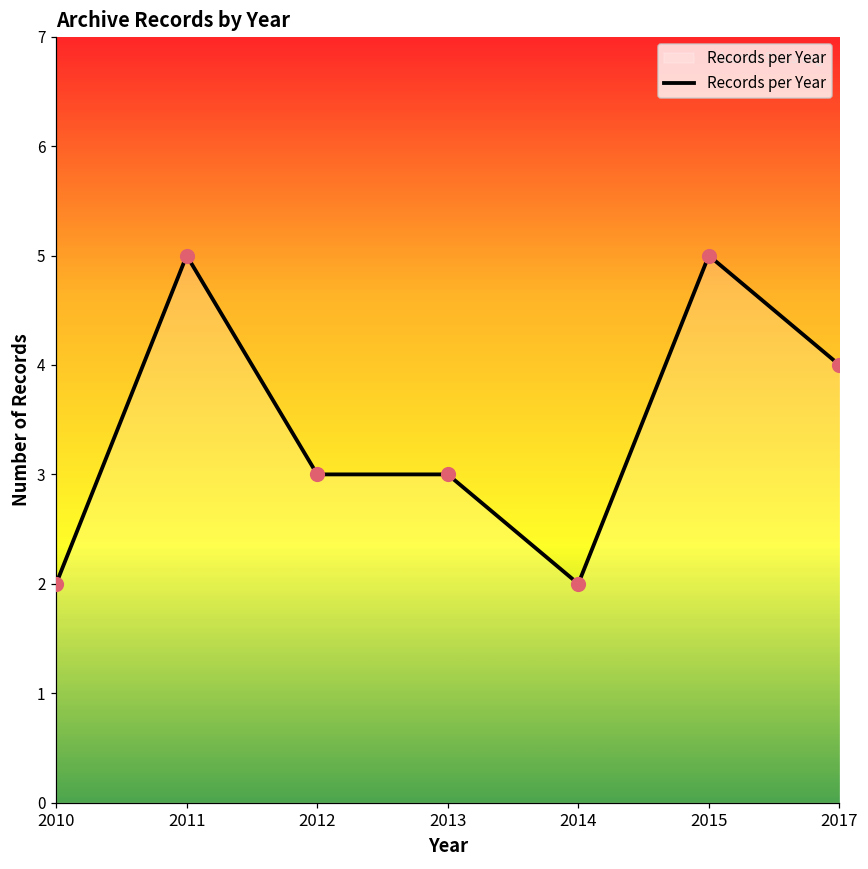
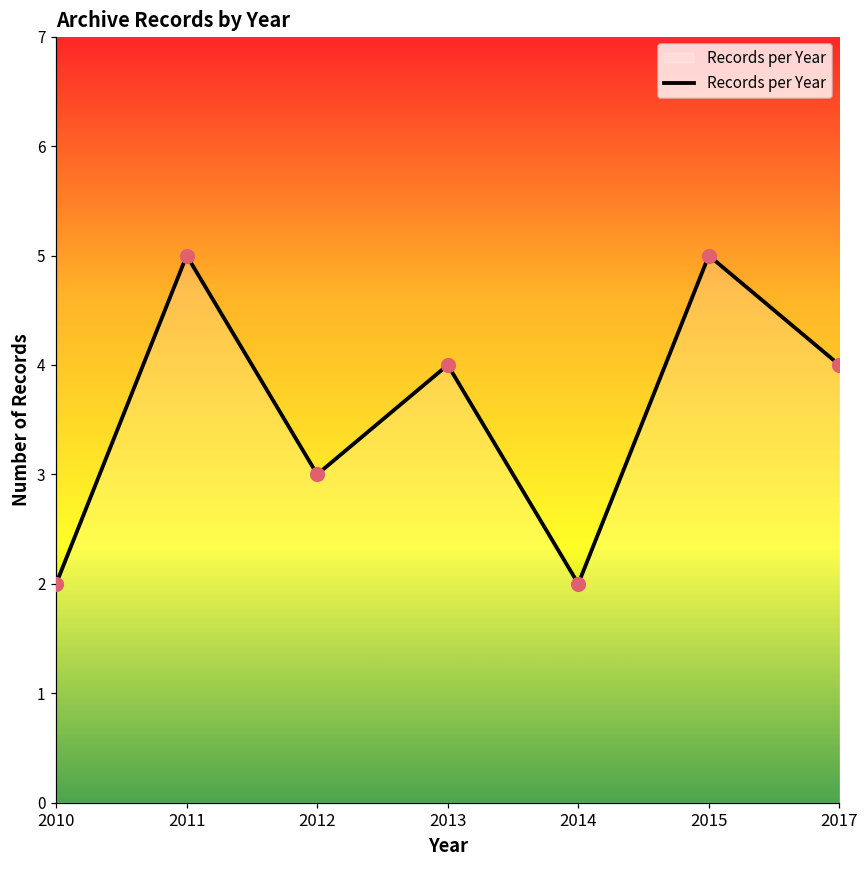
  {
    "2010": 2,
    "2011": 5,
    "2012": 3,
-   "2013": 3,
+   "2013": 4,
    "2014": 2,
    "2015": 5,
    "2017": 4
  }
